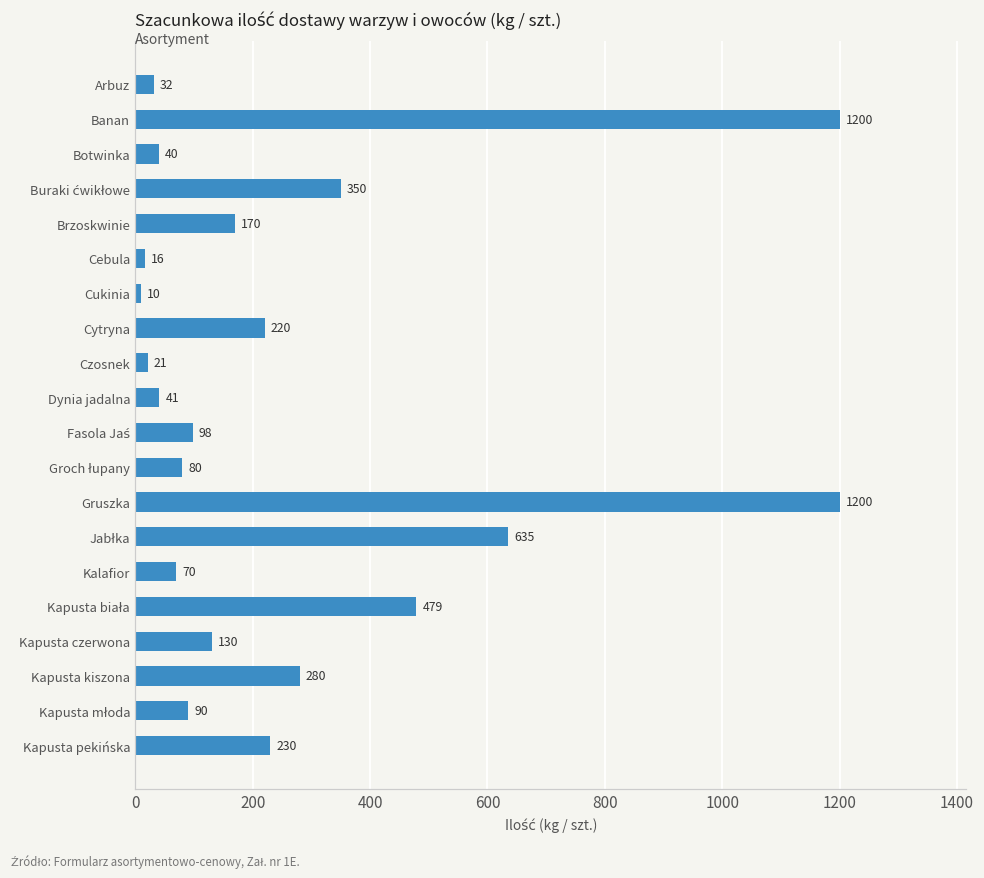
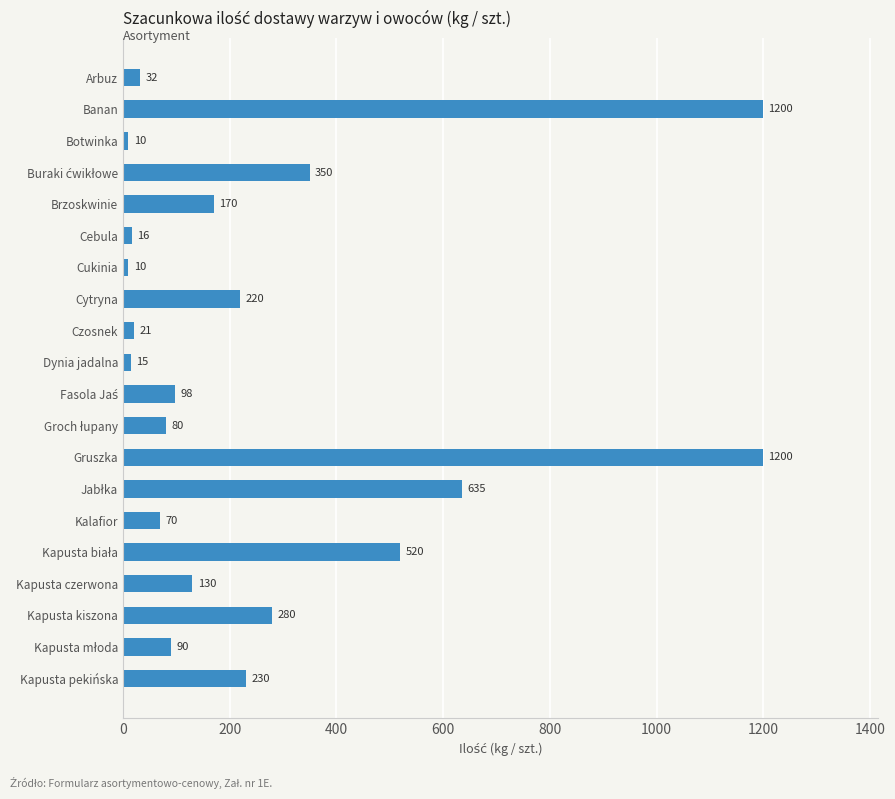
  {
    "Arbuz": 32,
    "Banan": 1200,
-   "Botwinka": 40,
+   "Botwinka": 10,
    "Buraki ćwikłowe": 350,
    "Brzoskwinie": 170,
    "Cebula": 16,
    "Cukinia": 10,
    "Cytryna": 220,
    "Czosnek": 21,
-   "Dynia jadalna": 41,
+   "Dynia jadalna": 15,
    "Fasola Jaś": 98,
    "Groch łupany": 80,
    "Gruszka": 1200,
    "Jabłka": 635,
    "Kalafior": 70,
-   "Kapusta biała": 479,
+   "Kapusta biała": 520,
    "Kapusta czerwona": 130,
    "Kapusta kiszona": 280,
    "Kapusta młoda": 90,
    "Kapusta pekińska": 230
  }
